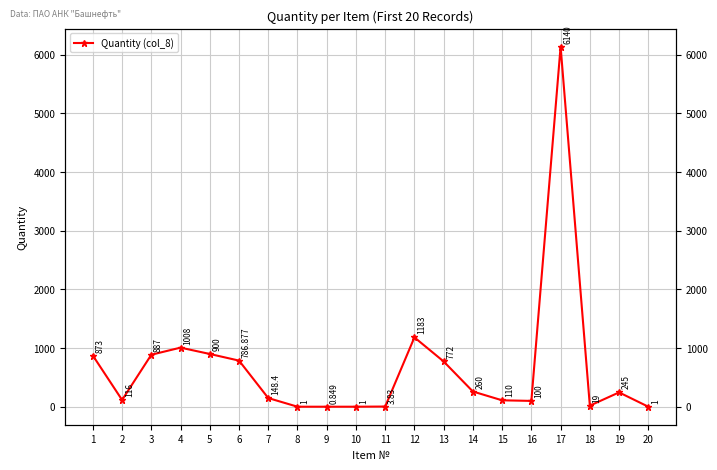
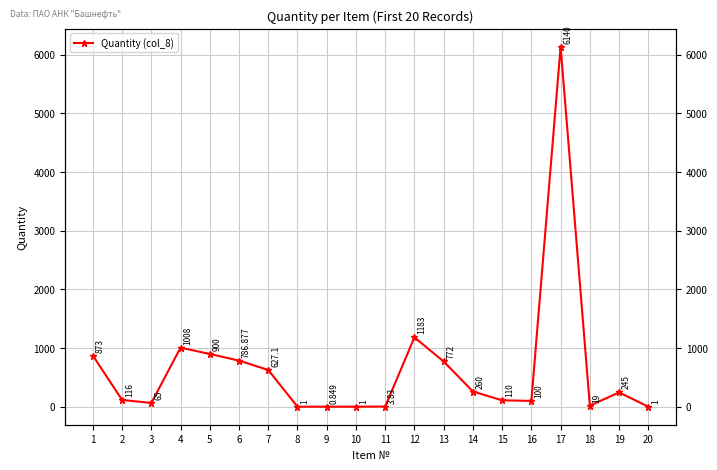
  {
    "1": 873,
    "2": 116,
-   "3": 887,
+   "3": 65,
    "4": 1008,
    "5": 900,
    "6": 786.877,
-   "7": 148.4,
+   "7": 627.1,
    "8": 1,
    "9": 0.849,
    "10": 1,
    "11": 3.83,
    "12": 1183,
    "13": 772,
    "14": 260,
    "15": 110,
    "16": 100,
    "17": 6140,
    "18": 19,
    "19": 245,
    "20": 1
  }
